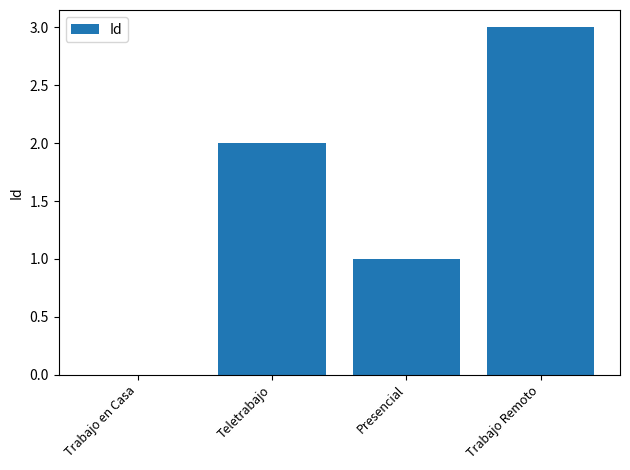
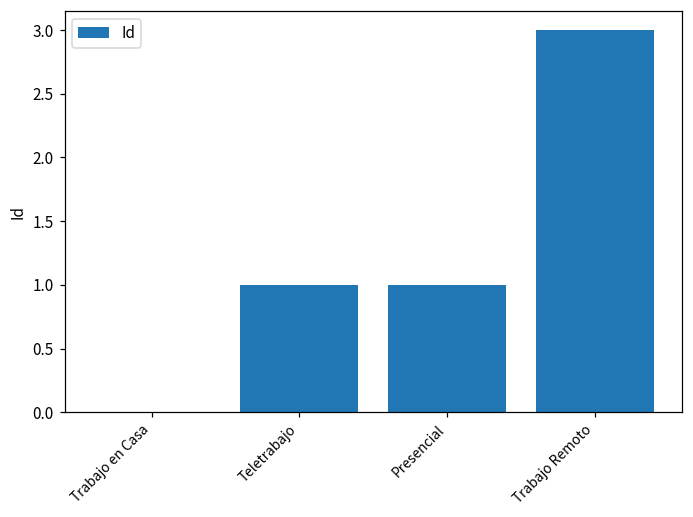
  {
    "Trabajo en Casa": 0,
-   "Teletrabajo": 2,
+   "Teletrabajo": 1,
    "Presencial": 1,
    "Trabajo Remoto": 3
  }
